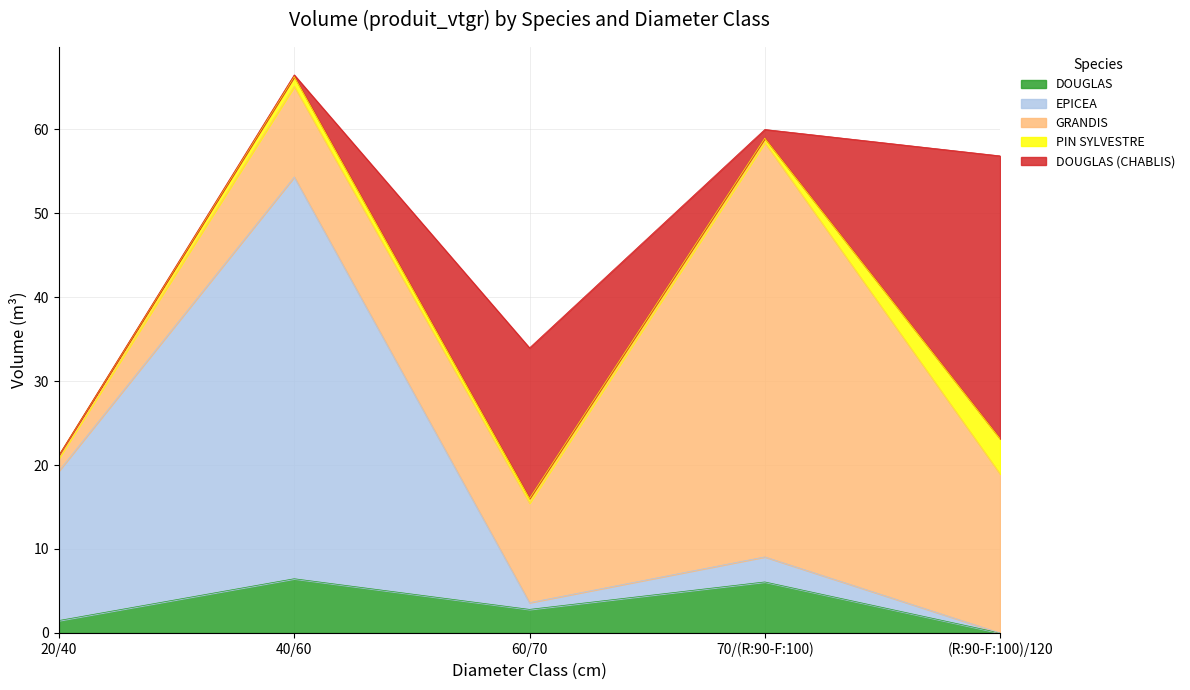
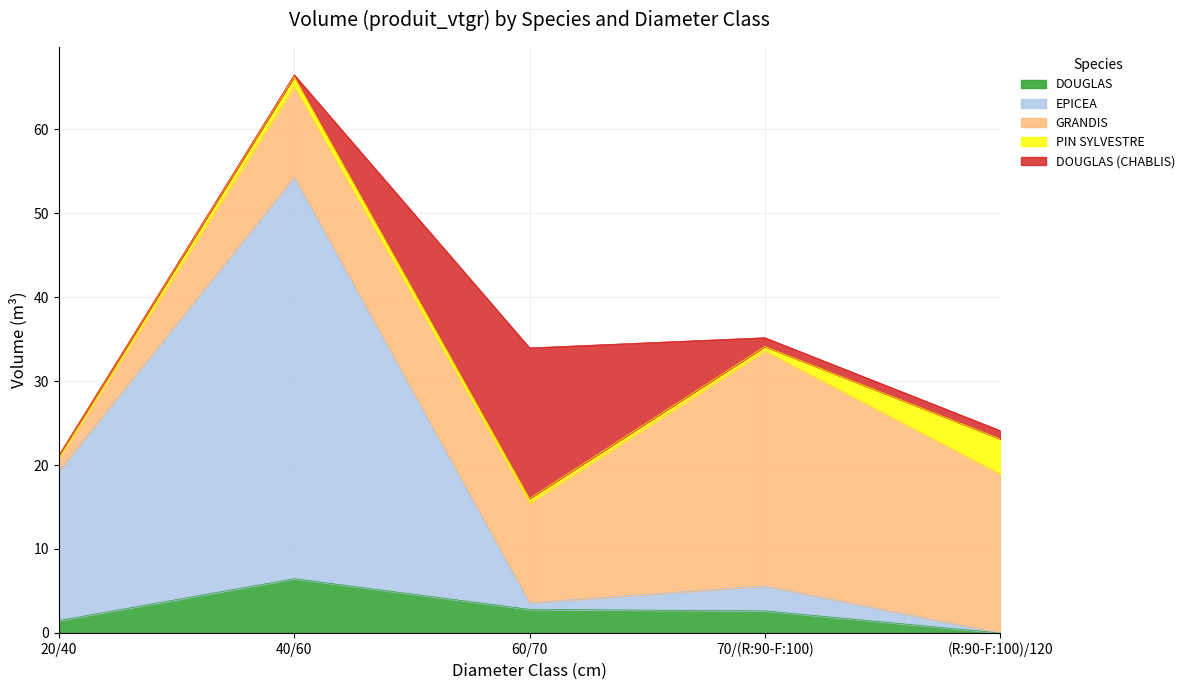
  {
    "DOUGLAS": {
      "20/40": 1,
      "40/60": 6,
      "60/70": 3,
-     "70/(R:90-F:100)": 6
+     "70/(R:90-F:100)": 3
    },
    "EPICEA": {
      "20/40": 18,
      "40/60": 48,
      "60/70": 1,
      "70/(R:90-F:100)": 3
    },
    "GRANDIS": {
      "20/40": 2,
      "40/60": 11,
      "60/70": 12,
-     "70/(R:90-F:100)": 49,
+     "70/(R:90-F:100)": 28,
      "(R:90-F:100)/120": 19
    },
    "PIN SYLVESTRE": {
      "60/70": 1,
      "70/(R:90-F:100)": 1,
      "(R:90-F:100)/120": 4
    },
    "DOUGLAS (CHABLIS)": {
      "60/70": 18,
      "70/(R:90-F:100)": 1,
-     "(R:90-F:100)/120": 34
+     "(R:90-F:100)/120": 1
    }
  }
